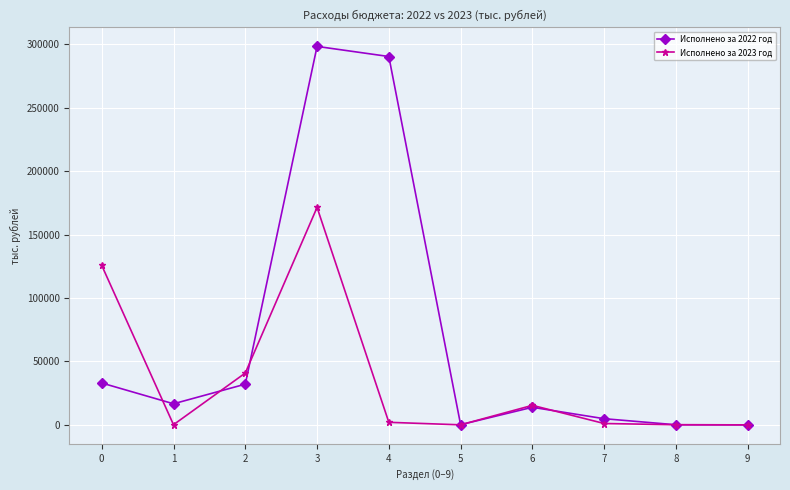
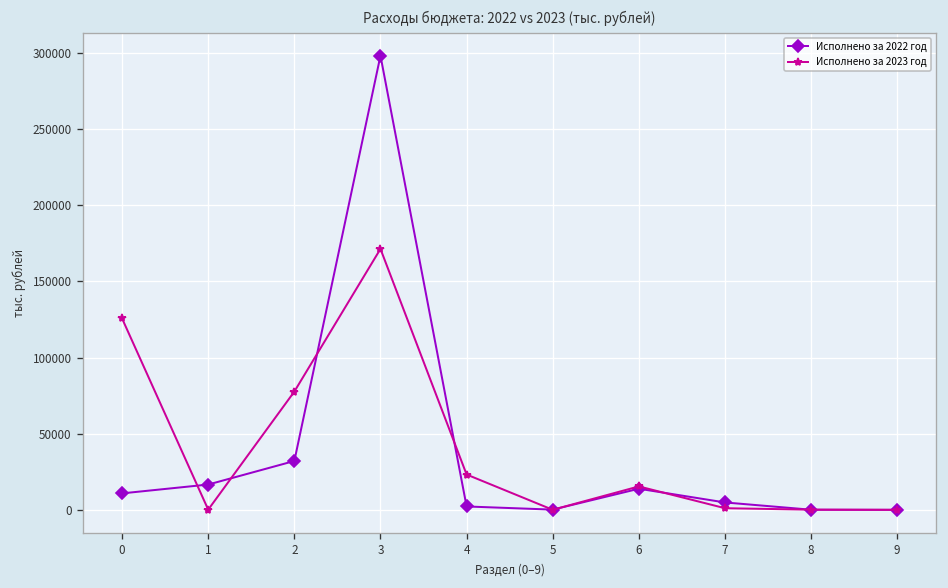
  {
    "Исполнено за 2022 год": {
-     "0": 33000,
+     "0": 11000,
      "1": 17000,
      "2": 32000,
      "3": 298000,
-     "4": 290000,
+     "4": 2000,
      "7": 5000
    },
    "Исполнено за 2023 год": {
      "0": 126000,
      "1": 0,
-     "2": 41000,
+     "2": 78000,
      "3": 171000,
-     "4": 2000,
+     "4": 23000,
      "7": 1000
    }
  }
